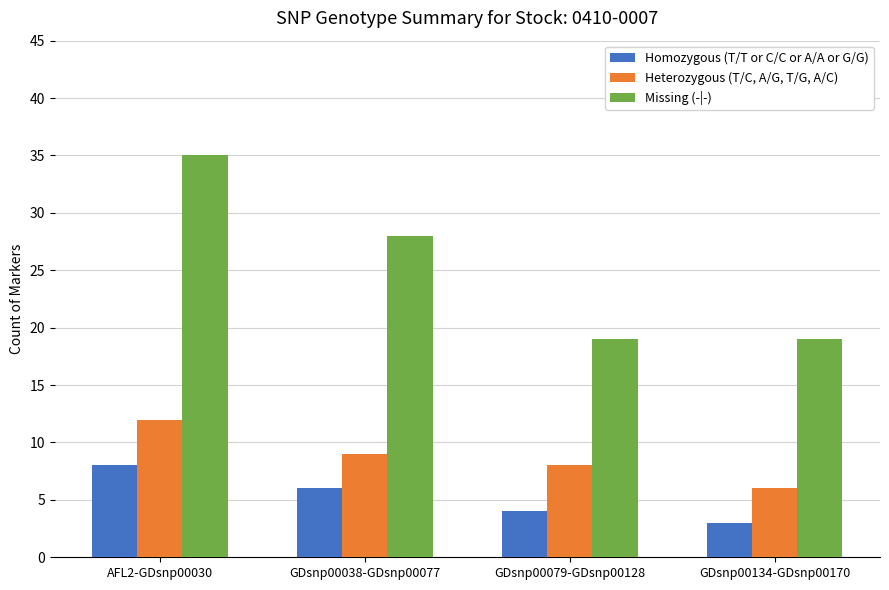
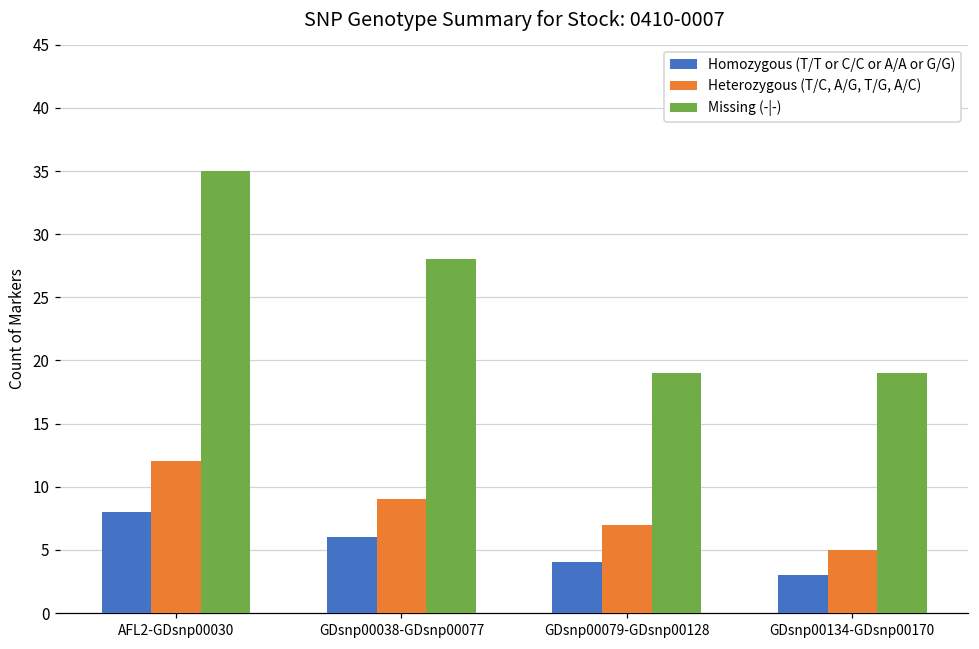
  {
    "Homozygous (T/T or C/C or A/A or G/G)": {
      "AFL2-GDsnp00030": 8,
      "GDsnp00038-GDsnp00077": 6,
      "GDsnp00079-GDsnp00128": 4,
      "GDsnp00134-GDsnp00170": 3
    },
    "Heterozygous (T/C, A/G, T/G, A/C)": {
      "AFL2-GDsnp00030": 12,
      "GDsnp00038-GDsnp00077": 9,
-     "GDsnp00079-GDsnp00128": 8,
-     "GDsnp00134-GDsnp00170": 6
+     "GDsnp00079-GDsnp00128": 7,
+     "GDsnp00134-GDsnp00170": 5
    },
    "Missing (-|-)": {
      "AFL2-GDsnp00030": 35,
      "GDsnp00038-GDsnp00077": 28,
      "GDsnp00079-GDsnp00128": 19,
      "GDsnp00134-GDsnp00170": 19
    }
  }
